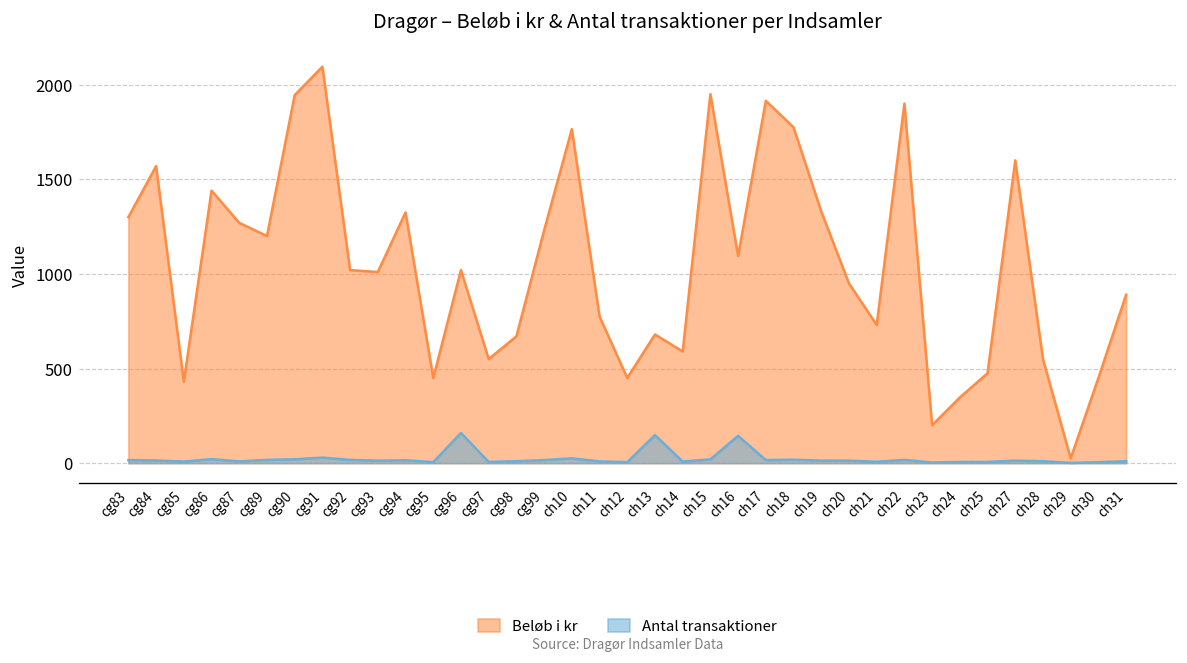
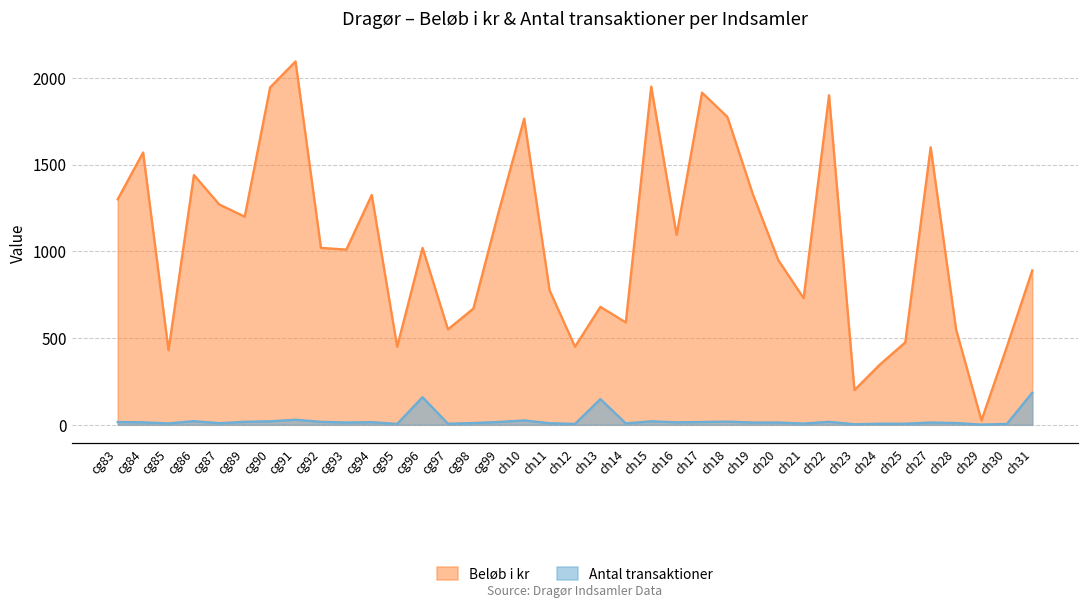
  {
    "Beløb i kr": {
      "cg83": 1300,
      "cg84": 1570,
      "cg85": 430,
      "cg86": 1440,
      "cg87": 1270,
      "cg89": 1200,
      "cg90": 1950,
      "cg91": 2100,
      "cg92": 1020,
      "cg93": 1010,
      "cg94": 1330,
      "cg95": 450,
      "cg96": 1020,
      "cg97": 550,
      "cg98": 670,
      "cg99": 1230,
      "ch10": 1770,
      "ch11": 780,
      "ch12": 450,
      "ch13": 680,
      "ch14": 590,
      "ch15": 1950,
      "ch16": 1100,
      "ch17": 1920,
      "ch18": 1780,
      "ch19": 1330,
      "ch20": 950,
      "ch21": 730,
      "ch22": 1900,
      "ch23": 200,
      "ch24": 350,
      "ch25": 480,
      "ch27": 1600,
      "ch28": 550,
      "ch29": 30,
      "ch30": 450,
      "ch31": 890
    },
    "Antal transaktioner": {
      "cg83": 20,
      "cg84": 10,
      "cg85": 10,
      "cg86": 20,
      "cg87": 10,
      "cg89": 20,
      "cg90": 20,
      "cg91": 30,
      "cg92": 20,
      "cg93": 10,
      "cg94": 20,
      "cg95": 10,
      "cg96": 160,
      "cg97": 10,
      "cg98": 10,
      "cg99": 20,
      "ch10": 30,
      "ch11": 10,
      "ch12": 10,
      "ch13": 150,
      "ch14": 10,
      "ch15": 20,
-     "ch16": 140,
+     "ch16": 10,
      "ch17": 20,
      "ch18": 20,
      "ch19": 10,
      "ch20": 10,
      "ch21": 10,
      "ch22": 20,
      "ch23": 0,
      "ch24": 10,
      "ch25": 10,
      "ch27": 10,
      "ch28": 10,
      "ch29": 0,
      "ch30": 10,
-     "ch31": 10
+     "ch31": 190
    }
  }
